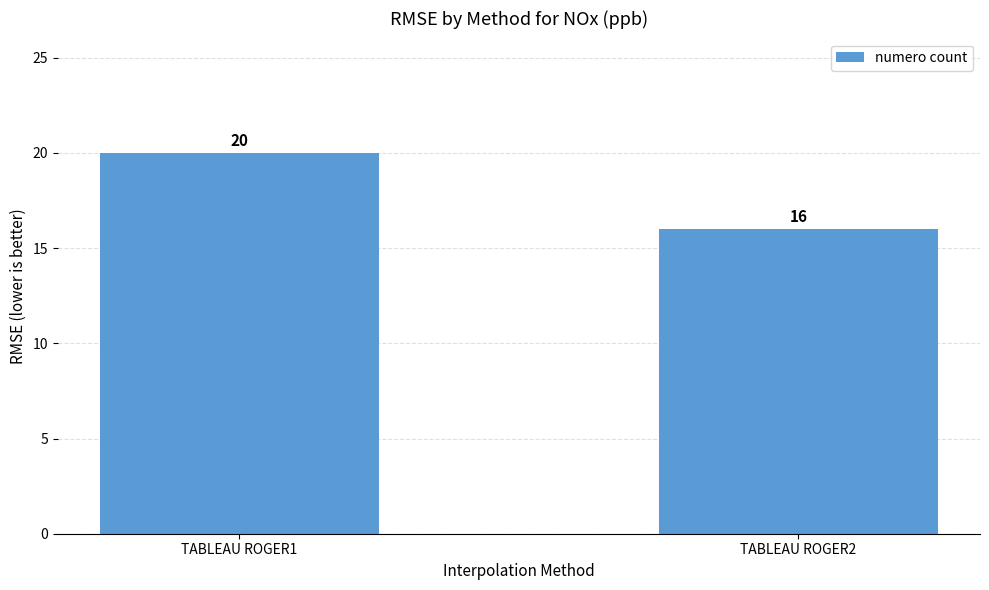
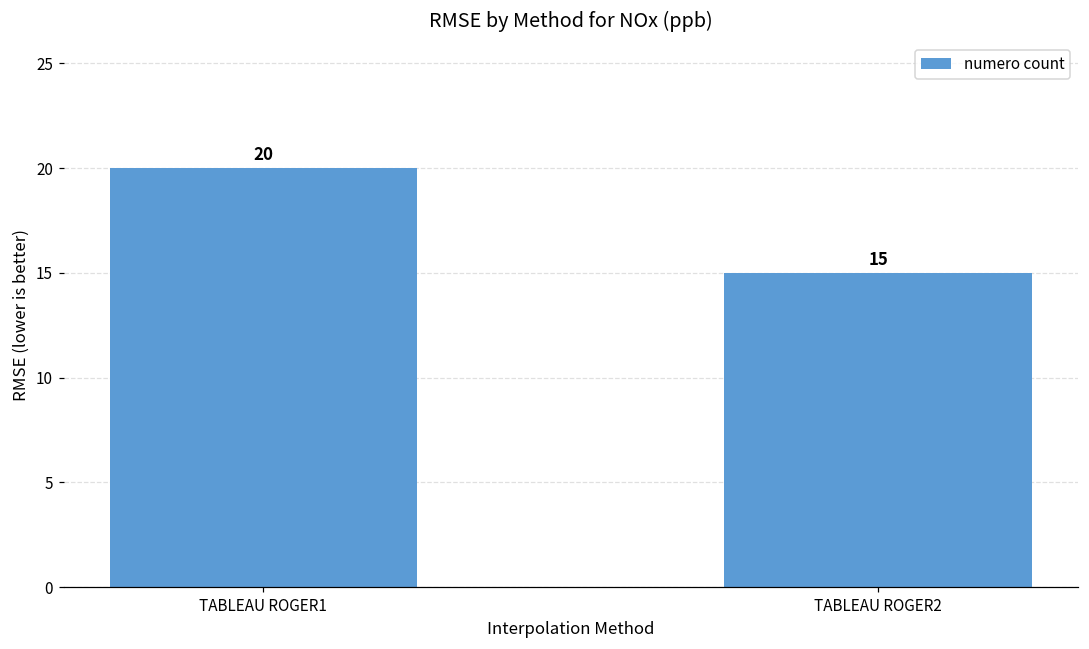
  {
    "TABLEAU ROGER1": 20,
-   "TABLEAU ROGER2": 16
+   "TABLEAU ROGER2": 15
  }
